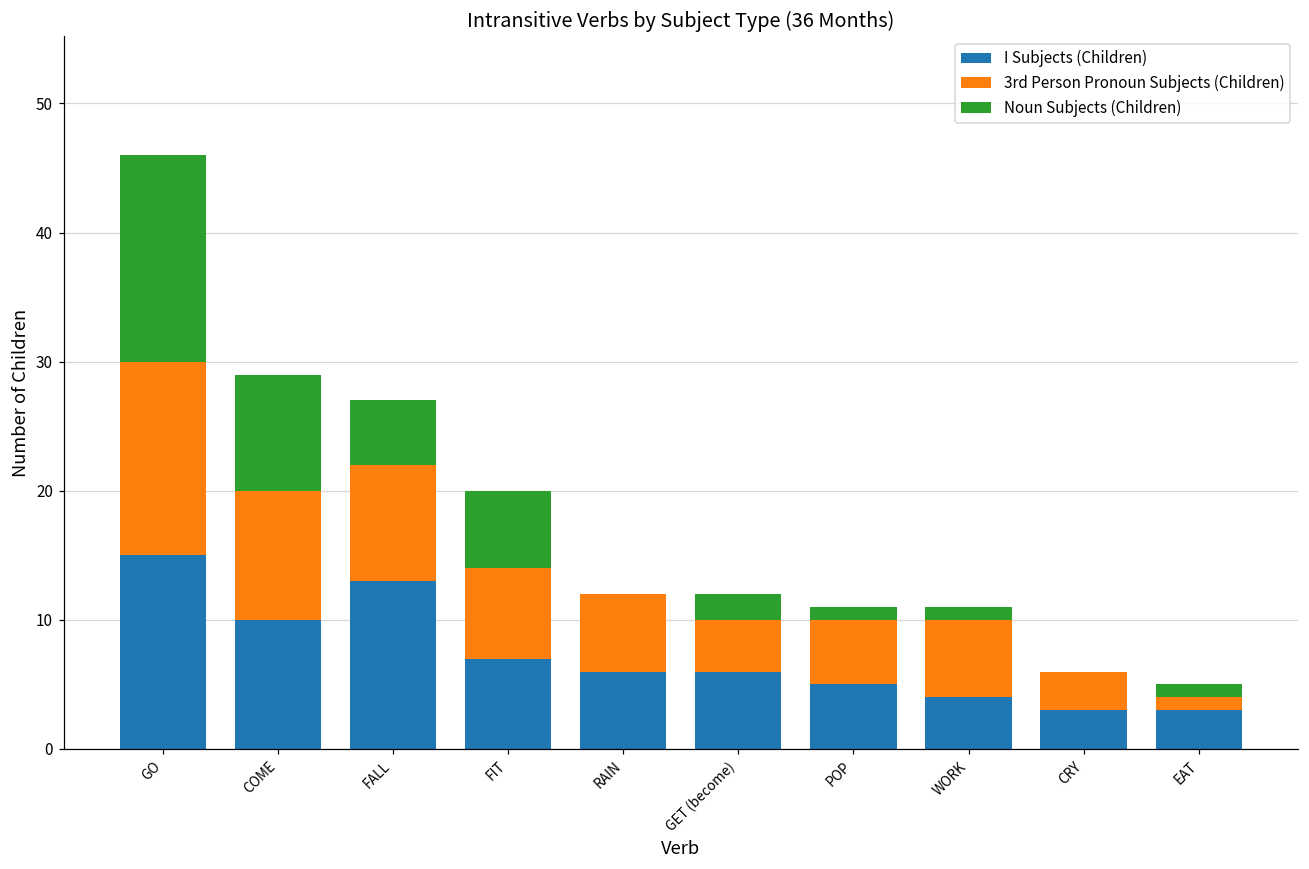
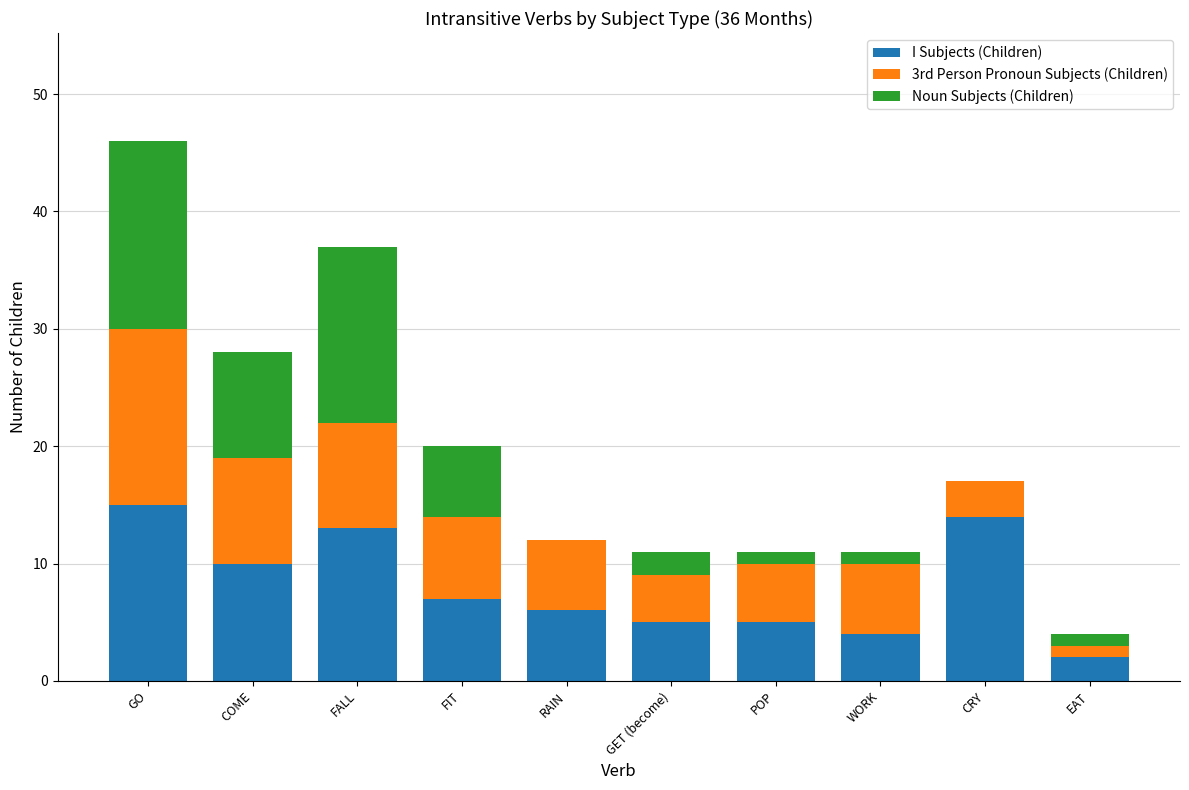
  {
    "I Subjects (Children)": {
      "GO": 15,
      "COME": 10,
      "FALL": 13,
      "FIT": 7,
      "RAIN": 6,
-     "GET (become)": 6,
+     "GET (become)": 5,
      "POP": 5,
      "WORK": 4,
-     "CRY": 3,
-     "EAT": 3
+     "CRY": 14,
+     "EAT": 2
    },
    "3rd Person Pronoun Subjects (Children)": {
      "GO": 15,
-     "COME": 10,
+     "COME": 9,
      "FALL": 9,
      "FIT": 7,
      "RAIN": 6,
      "GET (become)": 4,
      "POP": 5,
      "WORK": 6,
      "CRY": 3,
      "EAT": 1
    },
    "Noun Subjects (Children)": {
      "GO": 16,
      "COME": 9,
-     "FALL": 5,
+     "FALL": 15,
      "FIT": 6,
      "RAIN": 0,
      "GET (become)": 2,
      "POP": 1,
      "WORK": 1,
      "CRY": 0,
      "EAT": 1
    }
  }
